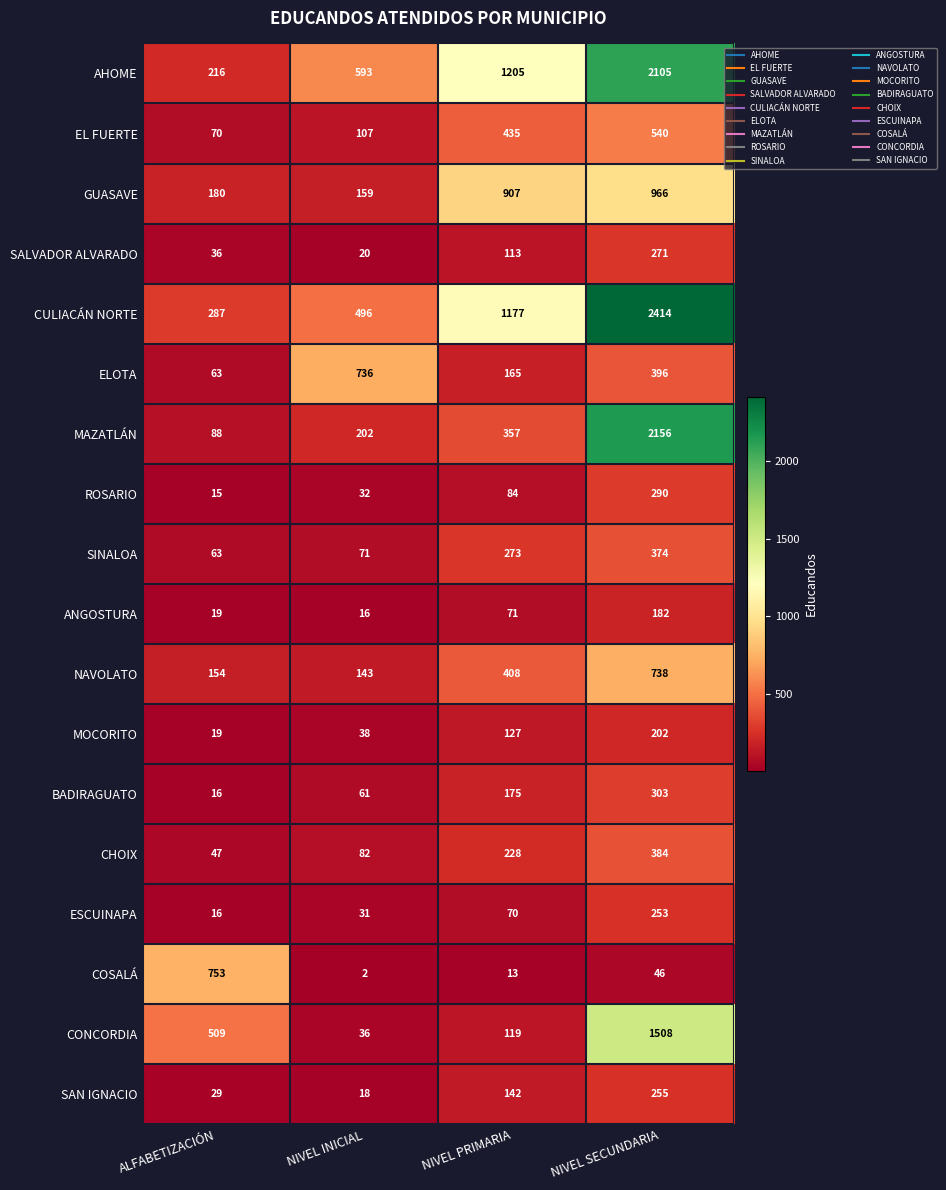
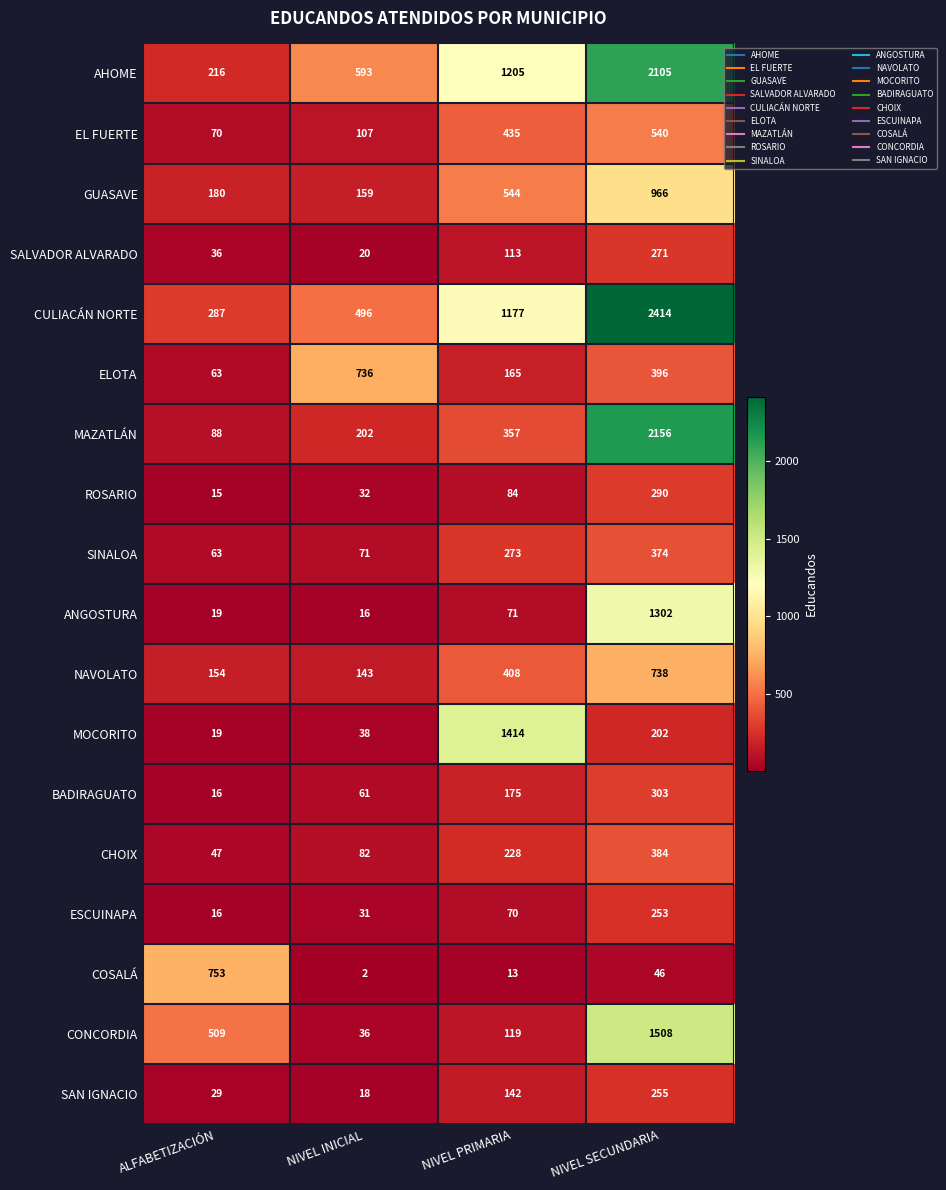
  {
    "AHOME": {
      "ALFABETIZACIÓN": 216,
      "NIVEL INICIAL": 593,
      "NIVEL PRIMARIA": 1205,
      "NIVEL SECUNDARIA": 2105
    },
    "EL FUERTE": {
      "ALFABETIZACIÓN": 70,
      "NIVEL INICIAL": 107,
      "NIVEL PRIMARIA": 435,
      "NIVEL SECUNDARIA": 540
    },
    "GUASAVE": {
      "ALFABETIZACIÓN": 180,
      "NIVEL INICIAL": 159,
-     "NIVEL PRIMARIA": 907,
+     "NIVEL PRIMARIA": 544,
      "NIVEL SECUNDARIA": 966
    },
    "SALVADOR ALVARADO": {
      "ALFABETIZACIÓN": 36,
      "NIVEL INICIAL": 20,
      "NIVEL PRIMARIA": 113,
      "NIVEL SECUNDARIA": 271
    },
    "CULIACÁN NORTE": {
      "ALFABETIZACIÓN": 287,
      "NIVEL INICIAL": 496,
      "NIVEL PRIMARIA": 1177,
      "NIVEL SECUNDARIA": 2414
    },
    "ELOTA": {
      "ALFABETIZACIÓN": 63,
      "NIVEL INICIAL": 736,
      "NIVEL PRIMARIA": 165,
      "NIVEL SECUNDARIA": 396
    },
    "MAZATLÁN": {
      "ALFABETIZACIÓN": 88,
      "NIVEL INICIAL": 202,
      "NIVEL PRIMARIA": 357,
      "NIVEL SECUNDARIA": 2156
    },
    "ROSARIO": {
      "ALFABETIZACIÓN": 15,
      "NIVEL INICIAL": 32,
      "NIVEL PRIMARIA": 84,
      "NIVEL SECUNDARIA": 290
    },
    "SINALOA": {
      "ALFABETIZACIÓN": 63,
      "NIVEL INICIAL": 71,
      "NIVEL PRIMARIA": 273,
      "NIVEL SECUNDARIA": 374
    },
    "ANGOSTURA": {
      "ALFABETIZACIÓN": 19,
      "NIVEL INICIAL": 16,
      "NIVEL PRIMARIA": 71,
-     "NIVEL SECUNDARIA": 182
+     "NIVEL SECUNDARIA": 1302
    },
    "NAVOLATO": {
      "ALFABETIZACIÓN": 154,
      "NIVEL INICIAL": 143,
      "NIVEL PRIMARIA": 408,
      "NIVEL SECUNDARIA": 738
    },
    "MOCORITO": {
      "ALFABETIZACIÓN": 19,
      "NIVEL INICIAL": 38,
-     "NIVEL PRIMARIA": 127,
+     "NIVEL PRIMARIA": 1414,
      "NIVEL SECUNDARIA": 202
    },
    "BADIRAGUATO": {
      "ALFABETIZACIÓN": 16,
      "NIVEL INICIAL": 61,
      "NIVEL PRIMARIA": 175,
      "NIVEL SECUNDARIA": 303
    },
    "CHOIX": {
      "ALFABETIZACIÓN": 47,
      "NIVEL INICIAL": 82,
      "NIVEL PRIMARIA": 228,
      "NIVEL SECUNDARIA": 384
    },
    "ESCUINAPA": {
      "ALFABETIZACIÓN": 16,
      "NIVEL INICIAL": 31,
      "NIVEL PRIMARIA": 70,
      "NIVEL SECUNDARIA": 253
    },
    "COSALÁ": {
      "ALFABETIZACIÓN": 753,
      "NIVEL INICIAL": 2,
      "NIVEL PRIMARIA": 13,
      "NIVEL SECUNDARIA": 46
    },
    "CONCORDIA": {
      "ALFABETIZACIÓN": 509,
      "NIVEL INICIAL": 36,
      "NIVEL PRIMARIA": 119,
      "NIVEL SECUNDARIA": 1508
    },
    "SAN IGNACIO": {
      "ALFABETIZACIÓN": 29,
      "NIVEL INICIAL": 18,
      "NIVEL PRIMARIA": 142,
      "NIVEL SECUNDARIA": 255
    }
  }
